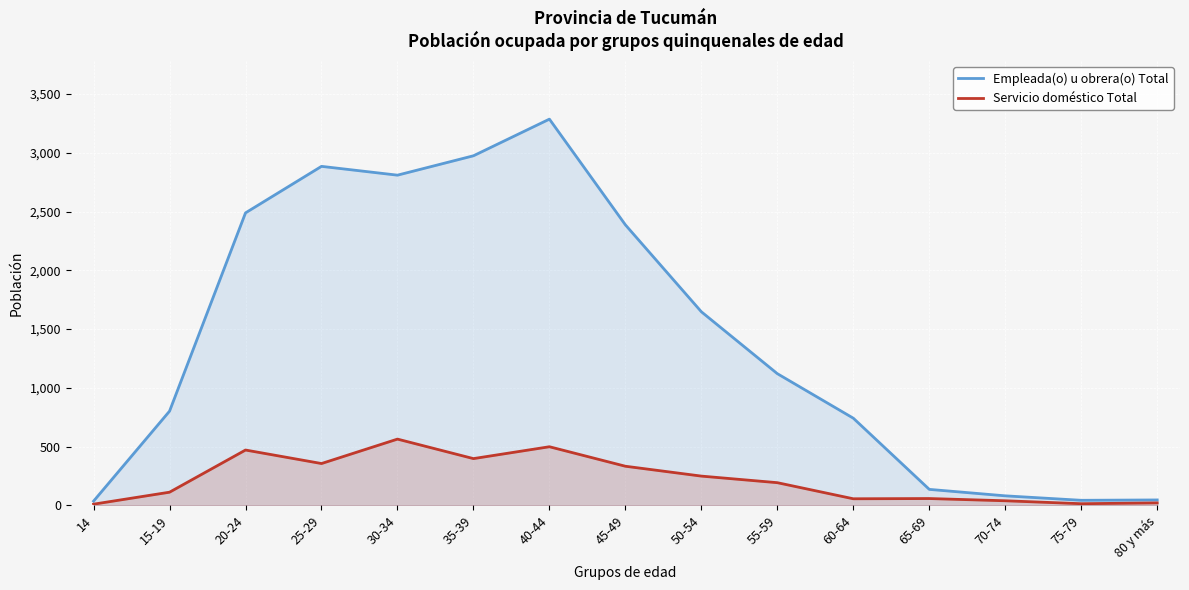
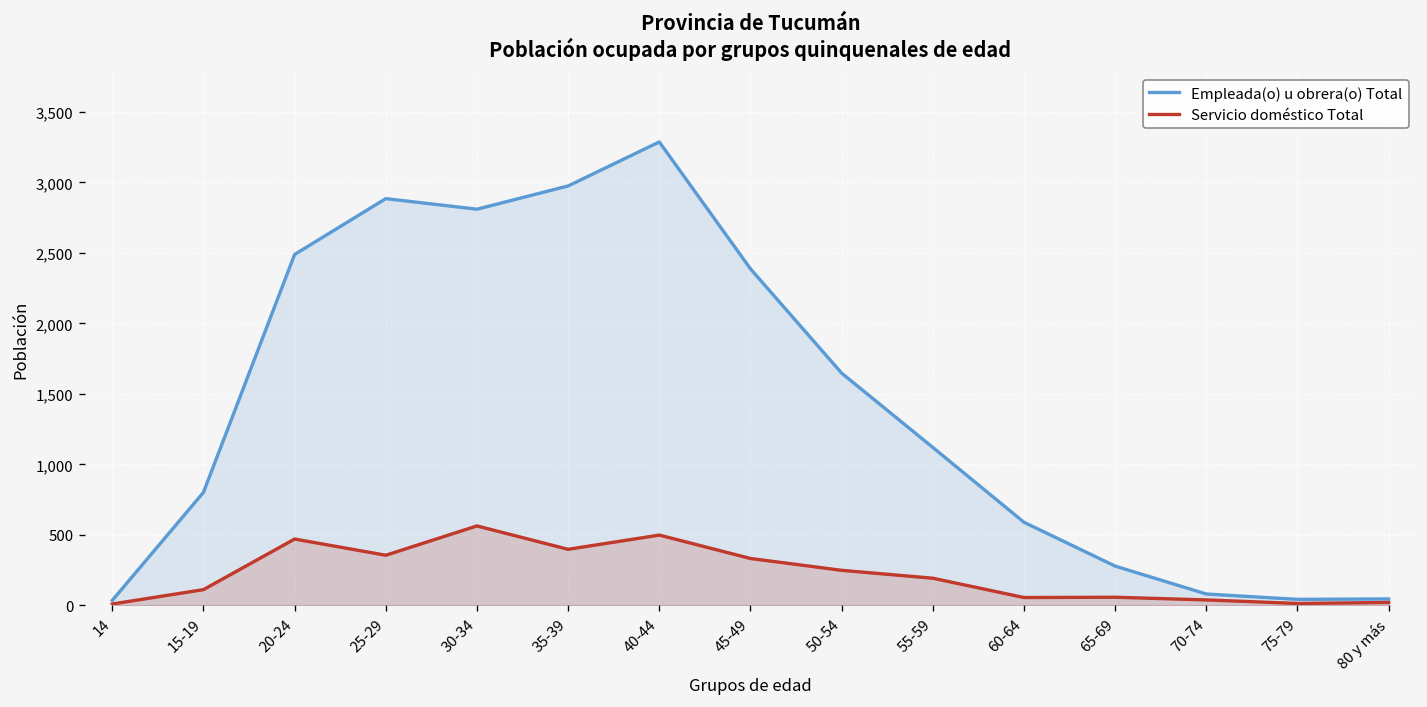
  {
    "Empleada(o) u obrera(o) Total": {
      "14": "40",
      "15-19": "800",
      "20-24": "2,490",
      "25-29": "2,890",
      "30-34": "2,810",
      "35-39": "2,980",
      "40-44": "3,290",
      "45-49": "2,390",
      "50-54": "1,650",
      "55-59": "1,120",
-     "60-64": "740",
-     "65-69": "140",
+     "60-64": "590",
+     "65-69": "280",
      "70-74": "80",
      "75-79": "40",
      "80 y más": "50"
    },
    "Servicio doméstico Total": {
      "14": "10",
      "15-19": "110",
      "20-24": "470",
      "25-29": "360",
      "30-34": "560",
      "35-39": "400",
      "40-44": "500",
      "45-49": "330",
      "50-54": "250",
      "55-59": "190",
      "60-64": "60",
      "65-69": "60",
      "70-74": "40",
      "75-79": "10",
      "80 y más": "20"
    }
  }
